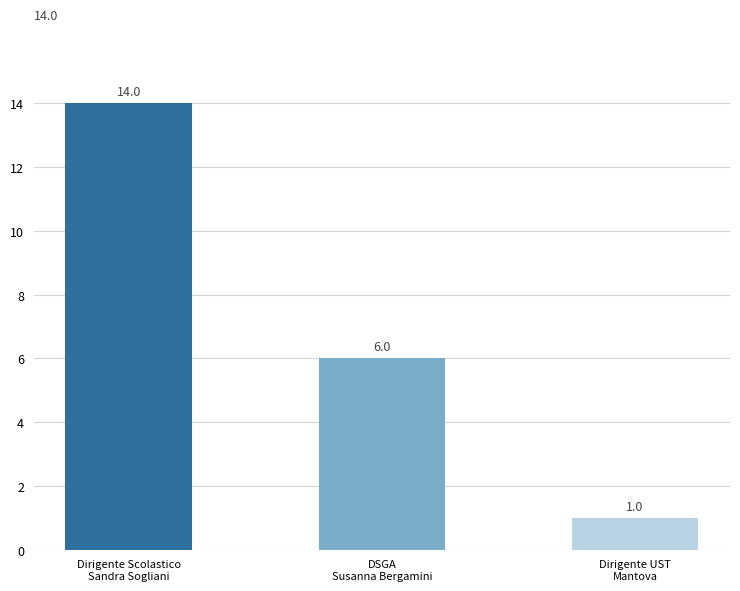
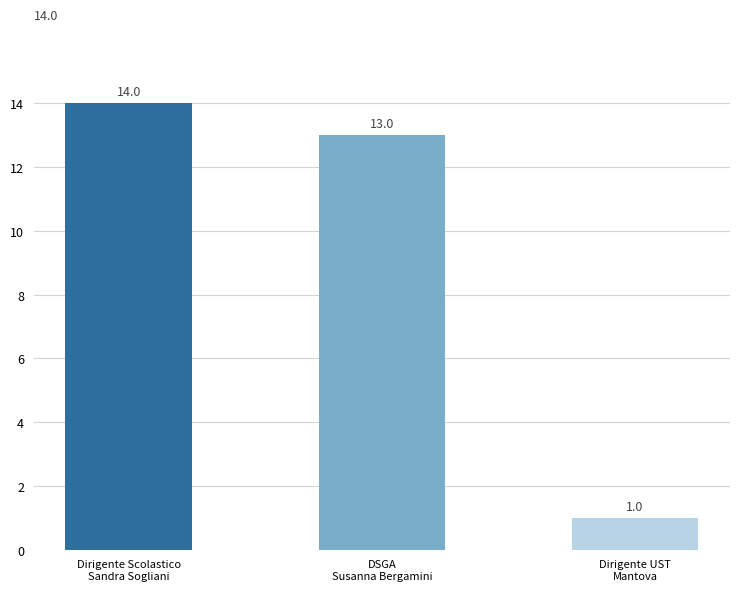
  {
    "Dirigente Scolastico Sandra Sogliani": 14.0,
-   "DSGA Susanna Bergamini": 6.0,
+   "DSGA Susanna Bergamini": 13.0,
    "Dirigente UST Mantova": 1.0
  }
